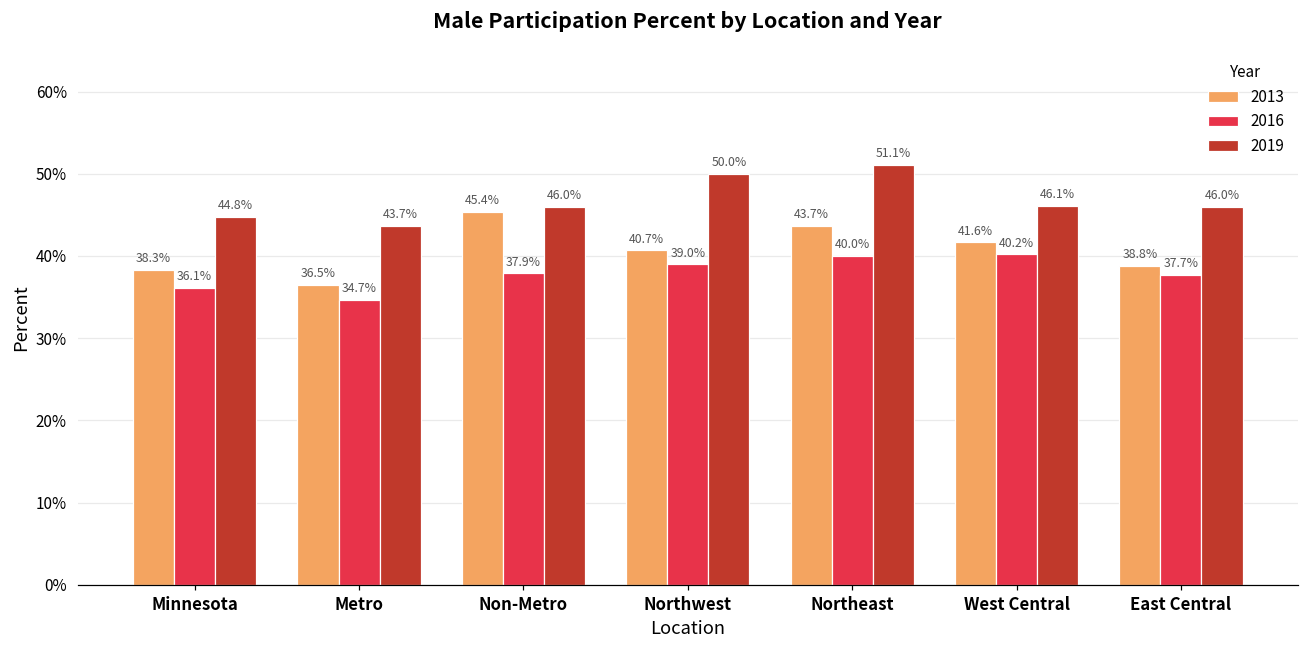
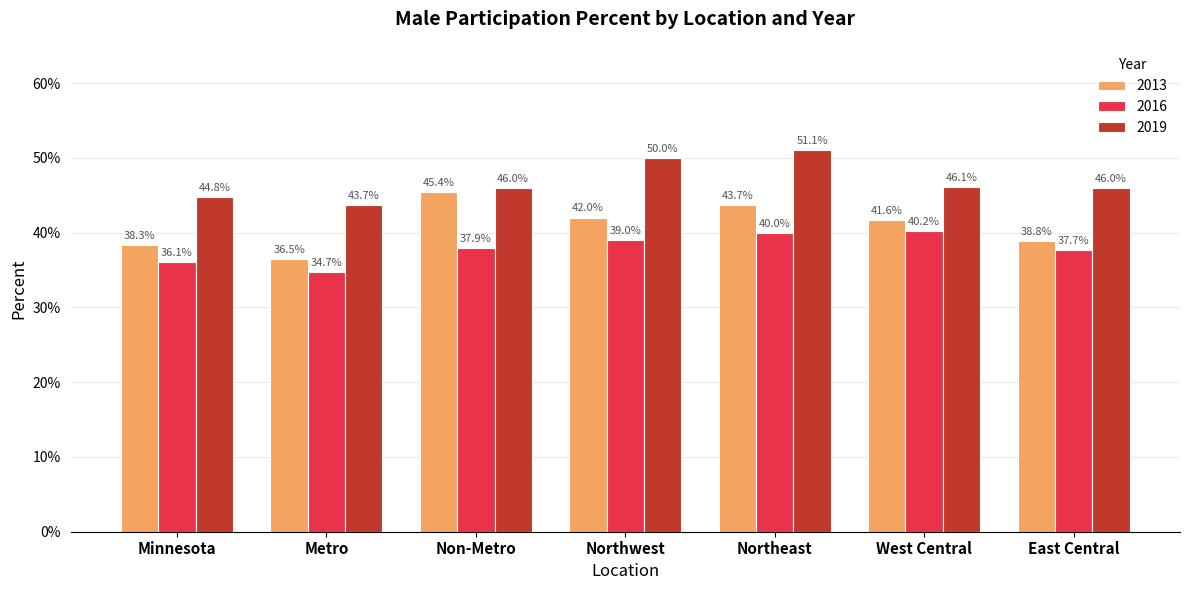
  {
    "2013": {
      "Minnesota": "38.3%",
      "Metro": "36.5%",
      "Non-Metro": "45.4%",
-     "Northwest": "40.7%",
+     "Northwest": "42.0%",
      "Northeast": "43.7%",
      "West Central": "41.6%",
      "East Central": "38.8%"
    }
  }
